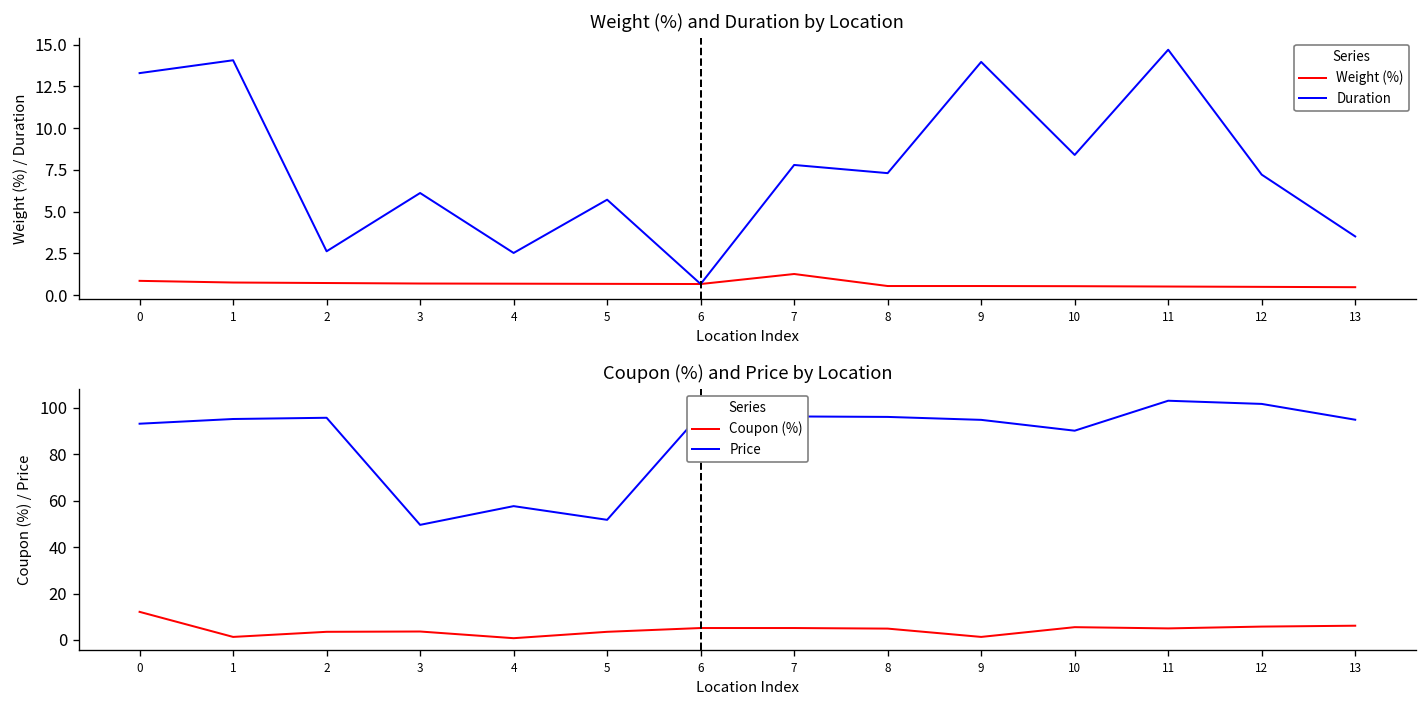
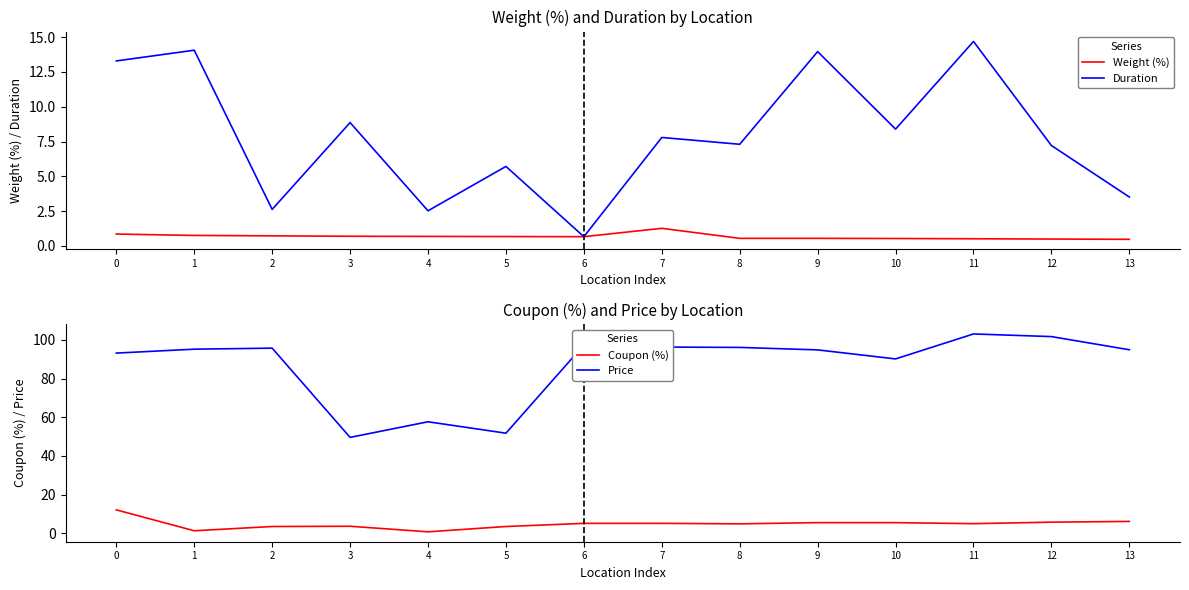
  {
    "Weight (%) and Duration by Location": {
      "Weight (%)": {
        "0": 0.9,
        "1": 0.8,
        "2": 0.7,
        "3": 0.7,
        "4": 0.7,
        "5": 0.7,
        "7": 1.3,
        "8": 0.5,
        "9": 0.5,
        "10": 0.5,
        "11": 0.5,
        "12": 0.5,
        "13": 0.5
      },
      "Duration": {
        "0": 13.3,
        "1": 14.1,
        "2": 2.6,
-       "3": 6.1,
+       "3": 8.9,
        "4": 2.5,
        "5": 5.7,
        "7": 7.8,
        "8": 7.3,
        "9": 14.0,
        "10": 8.4,
        "11": 14.7,
        "12": 7.2,
        "13": 3.5
      }
    },
    "Coupon (%) and Price by Location": {
      "Coupon (%)": {
        "0": 12,
        "1": 1,
        "2": 4,
        "3": 4,
        "4": 1,
        "5": 4,
        "6": 5,
        "7": 5,
        "8": 5,
-       "9": 1,
+       "9": 6,
        "10": 6,
        "11": 5,
        "12": 6,
        "13": 6
      },
      "Price": {
        "0": 93,
        "1": 95,
        "2": 96,
        "3": 50,
        "4": 58,
        "5": 52,
        "8": 96,
        "9": 95,
        "10": 90,
        "11": 103,
        "12": 102,
        "13": 95
      }
    }
  }
